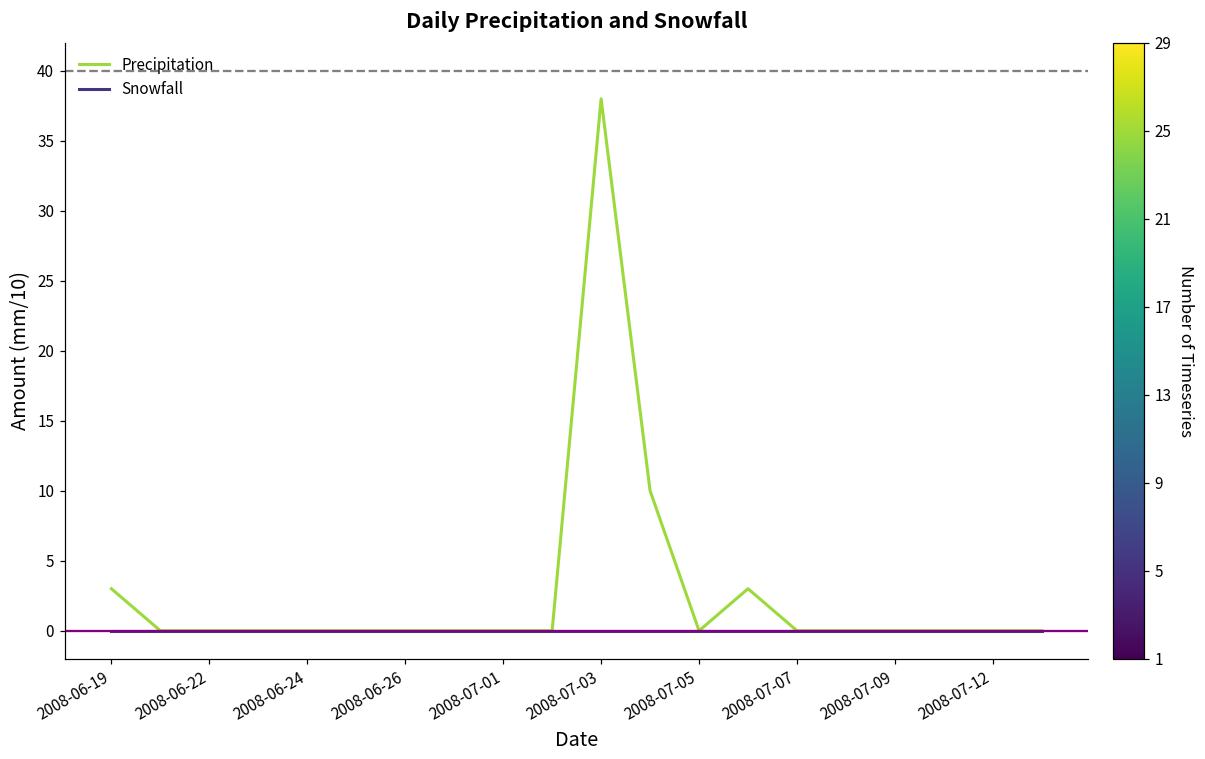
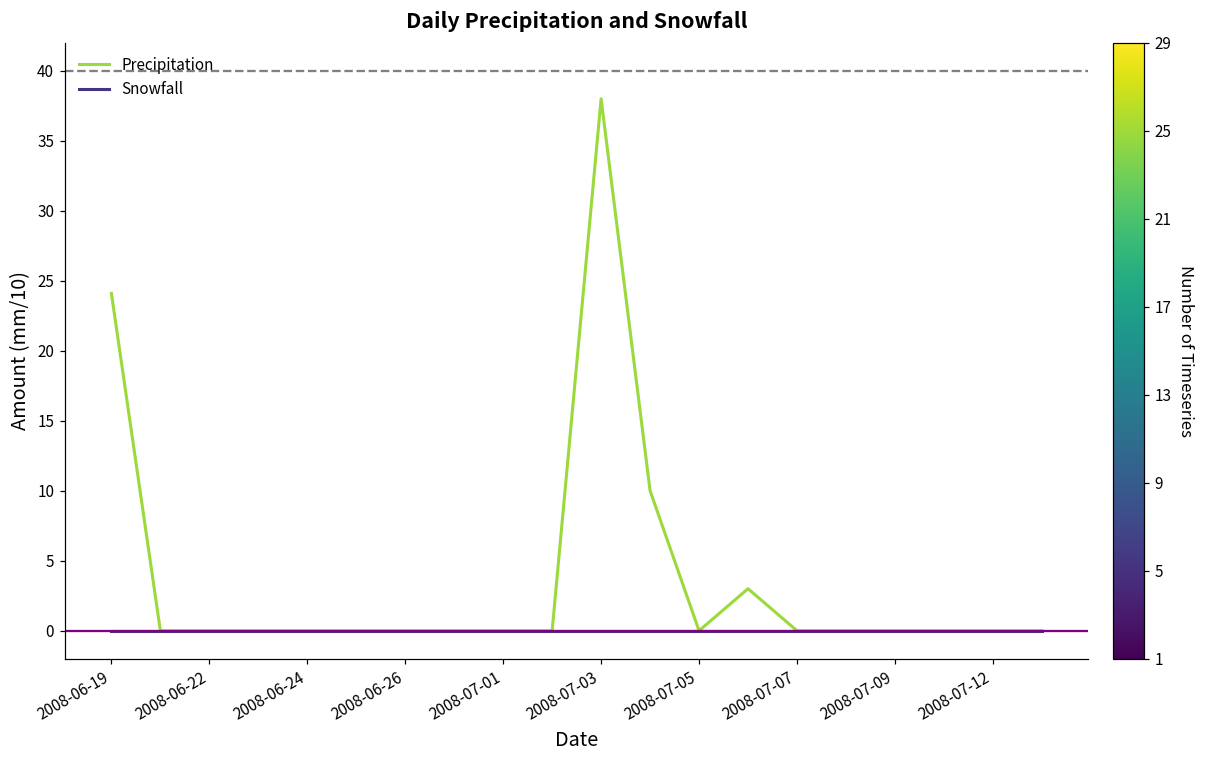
  {
    "Precipitation": {
-     "2008-06-19": 3.0,
+     "2008-06-19": 24.1,
      "2008-07-03": 38.0
    },
    "Snowfall": {
      "2008-06-19": 0.0,
      "2008-07-03": 0.0
    }
  }
